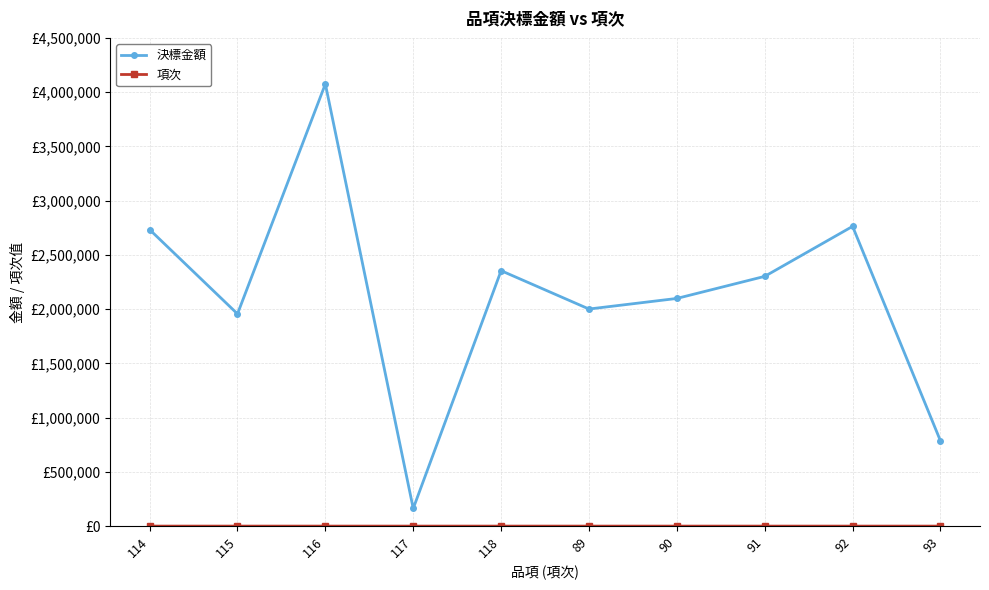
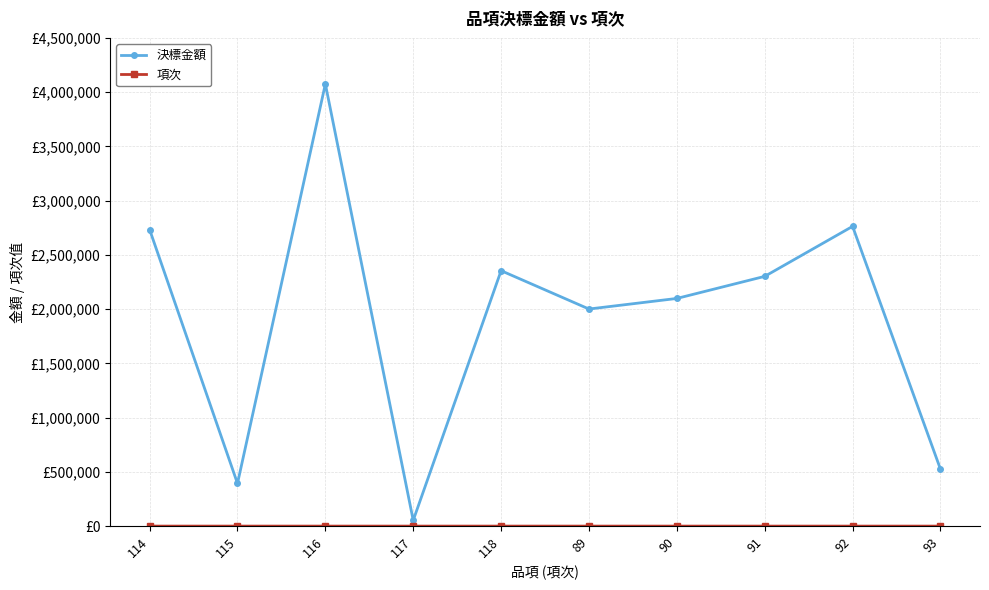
  {
    "決標金額": {
      "114": "£2,730,000",
-     "115": "£1,960,000",
+     "115": "£390,000",
      "116": "£4,080,000",
-     "117": "£160,000",
+     "117": "£50,000",
      "118": "£2,350,000",
      "89": "£2,000,000",
      "90": "£2,100,000",
      "91": "£2,300,000",
      "92": "£2,760,000",
-     "93": "£790,000"
+     "93": "£520,000"
    },
    "項次": {
      "114": "£0",
      "115": "£0",
      "116": "£0",
      "117": "£0",
      "118": "£0",
      "89": "£0",
      "90": "£0",
      "91": "£0",
      "92": "£0",
      "93": "£0"
    }
  }
